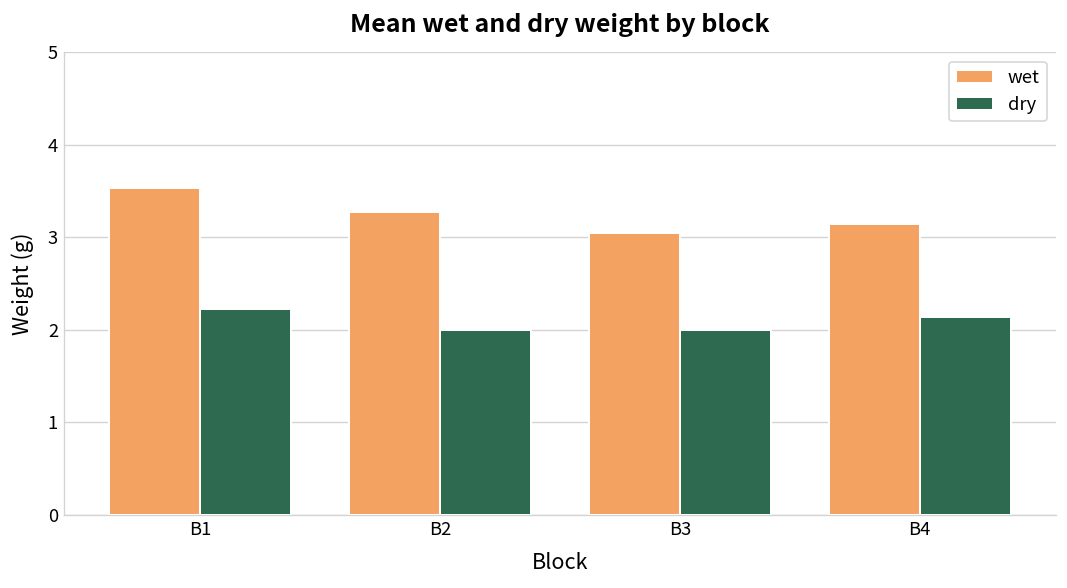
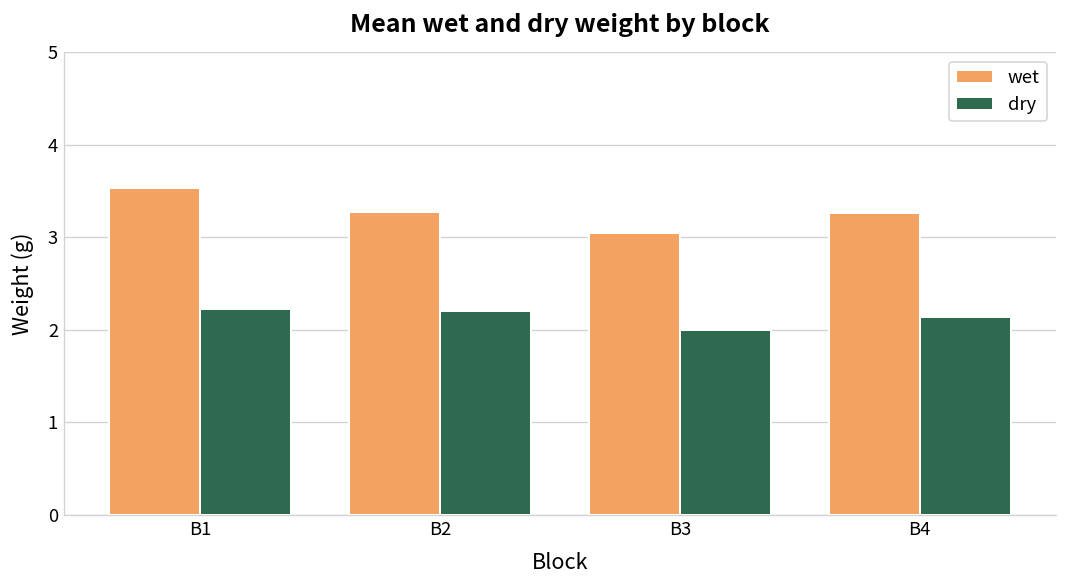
  {
    "wet": {
      "B1": 3.5,
      "B2": 3.3,
      "B3": 3.1,
-     "B4": 3.2
+     "B4": 3.3
    },
    "dry": {
      "B1": 2.2,
-     "B2": 2.0,
+     "B2": 2.2,
      "B3": 2.0,
      "B4": 2.1
    }
  }
